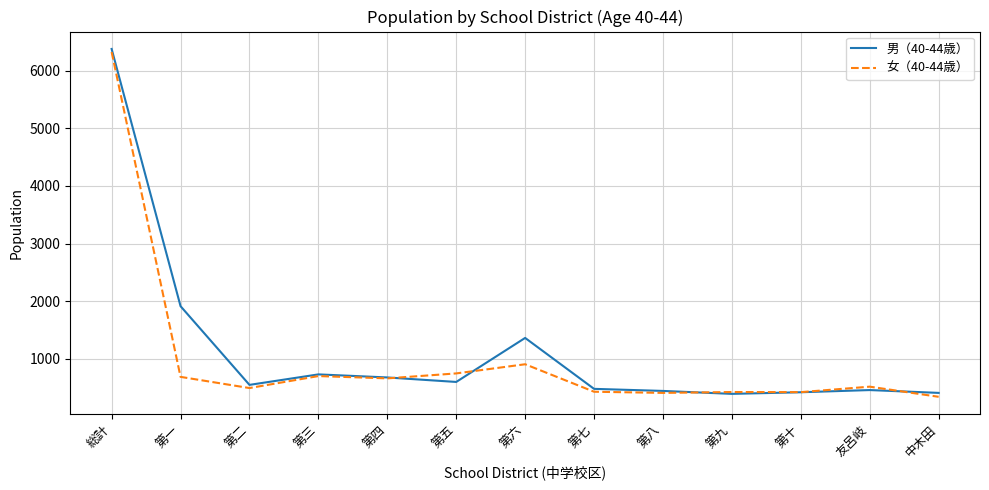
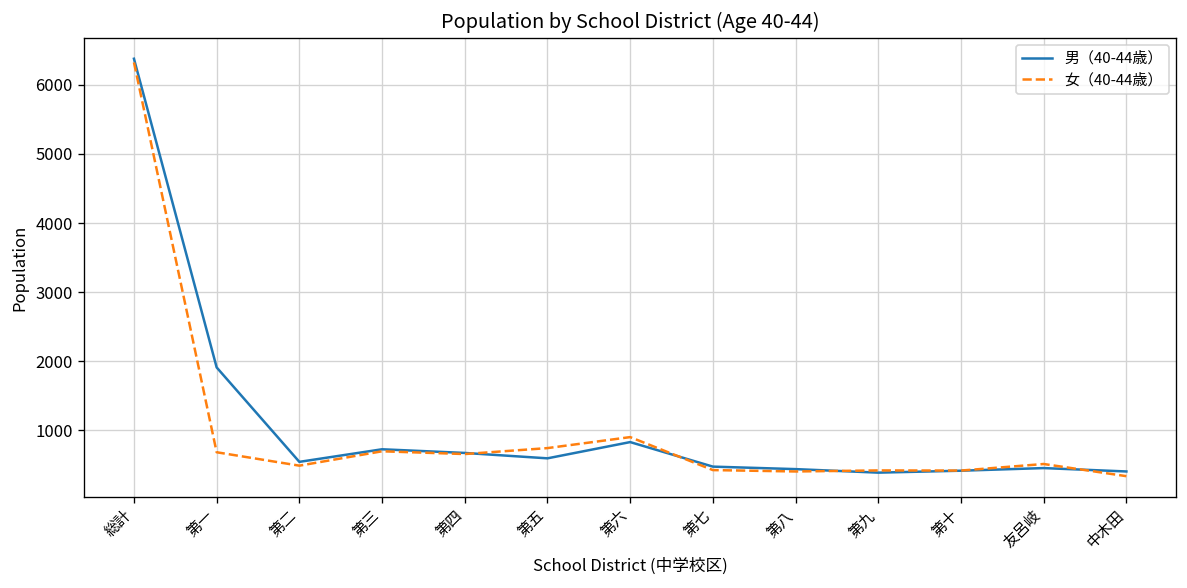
  {
    "男（40-44歳）": {
      "総計": 6400,
      "第一": 1900,
      "第二": 500,
      "第五": 600,
-     "第六": 1400,
+     "第六": 800,
      "第七": 500,
      "友呂岐": 500,
      "中木田": 400
    },
    "女（40-44歳）": {
      "総計": 6300,
      "第一": 700,
      "第二": 500,
      "第五": 700,
      "第六": 900,
      "第七": 400,
      "友呂岐": 500,
      "中木田": 300
    }
  }
